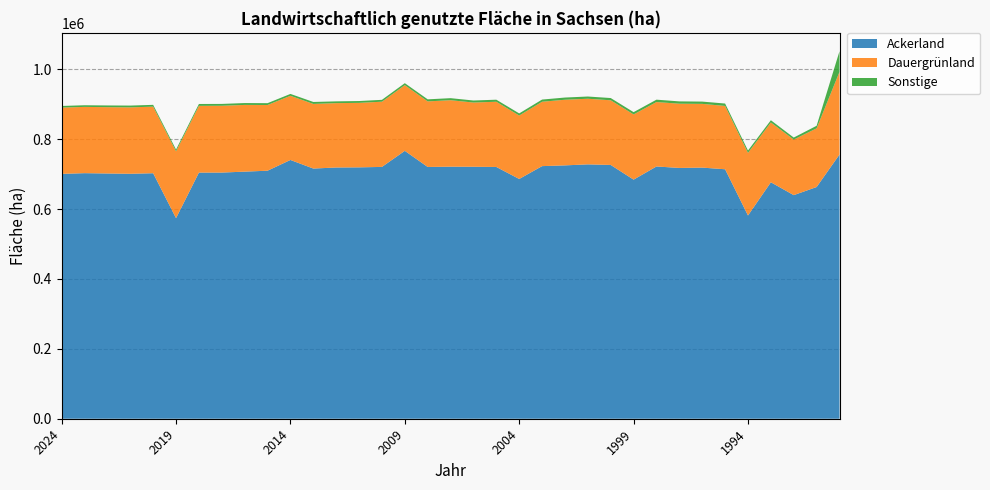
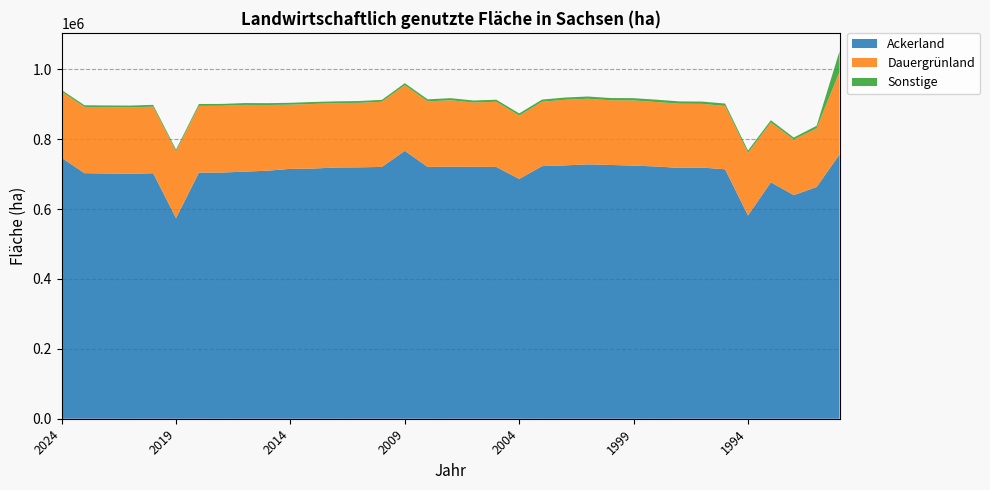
  {
    "Ackerland": {
-     "2024": 700000,
+     "2024": 750000,
      "2019": 570000,
-     "2014": 740000,
+     "2014": 720000,
      "2009": 770000,
      "2004": 690000,
-     "1999": 680000,
+     "1999": 720000,
      "1994": 580000
    }
  }
